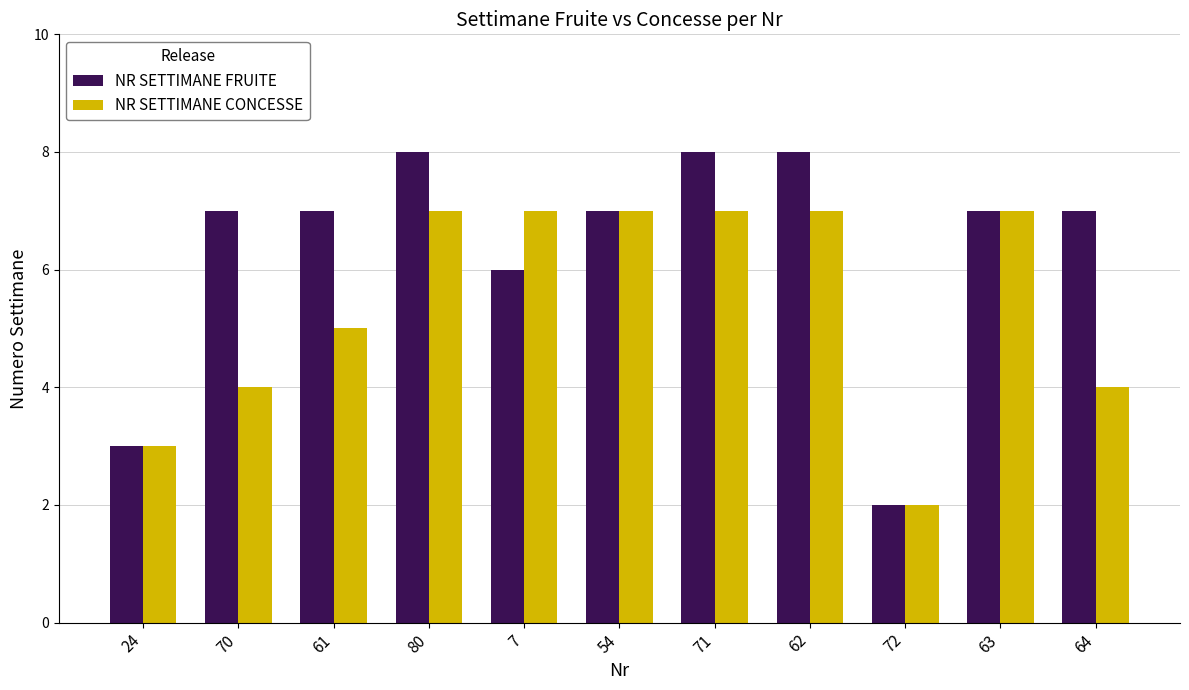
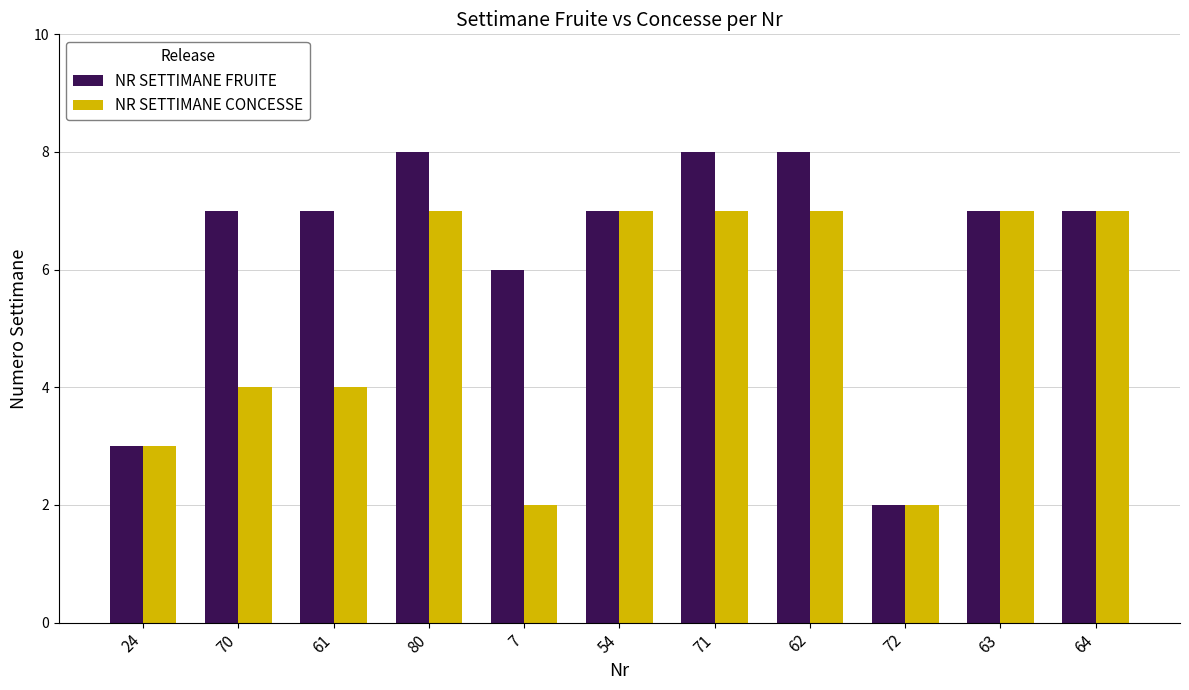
  {
    "NR SETTIMANE FRUITE": {
      "24": 3,
      "70": 7,
      "61": 7,
      "80": 8,
      "7": 6,
      "54": 7,
      "71": 8,
      "62": 8,
      "72": 2,
      "63": 7,
      "64": 7
    },
    "NR SETTIMANE CONCESSE": {
      "24": 3,
      "70": 4,
-     "61": 5,
+     "61": 4,
      "80": 7,
-     "7": 7,
+     "7": 2,
      "54": 7,
      "71": 7,
      "62": 7,
      "72": 2,
      "63": 7,
-     "64": 4
+     "64": 7
    }
  }
